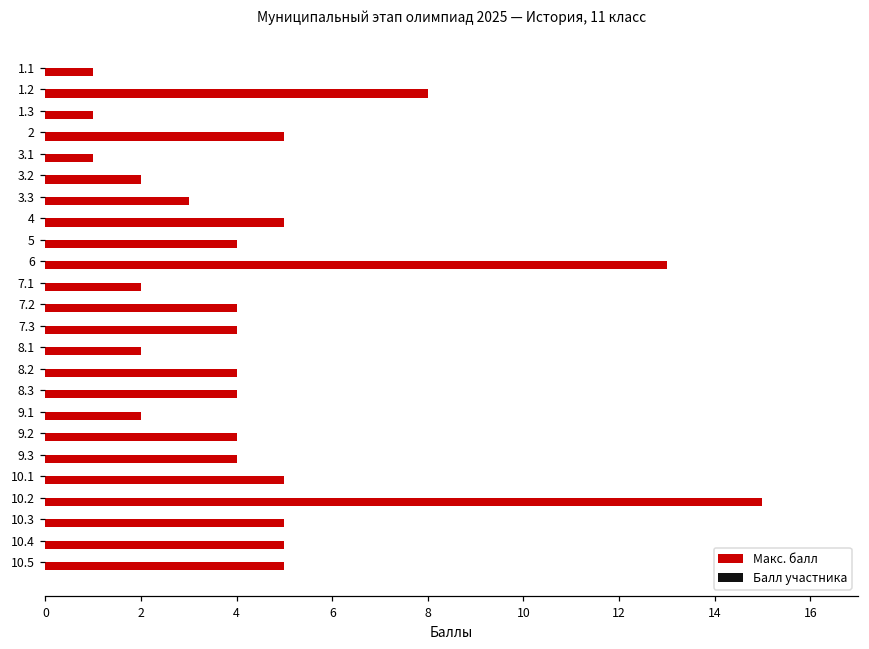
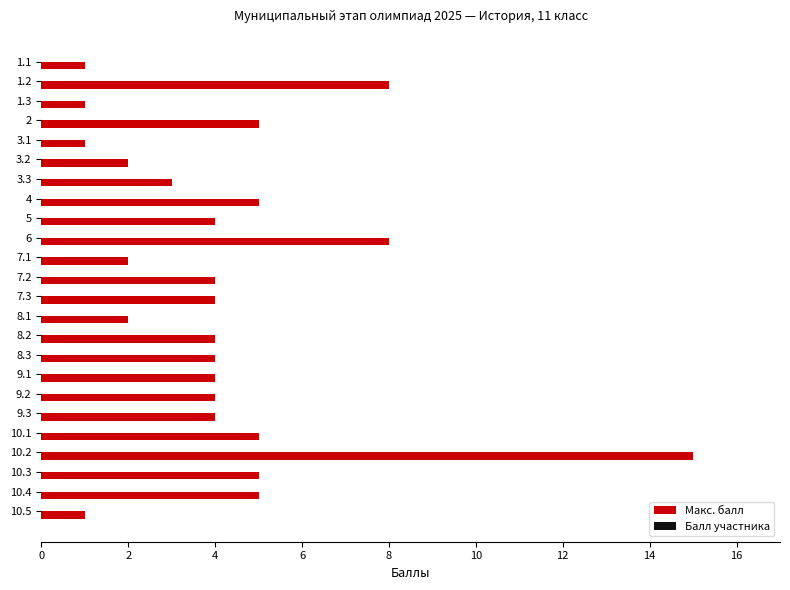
  {
    "Макс. балл": {
      "1.1": 1,
      "1.2": 8,
      "1.3": 1,
      "2": 5,
      "3.1": 1,
      "3.2": 2,
      "3.3": 3,
      "4": 5,
      "5": 4,
-     "6": 13,
+     "6": 8,
      "7.1": 2,
      "7.2": 4,
      "7.3": 4,
      "8.1": 2,
      "8.2": 4,
      "8.3": 4,
-     "9.1": 2,
+     "9.1": 4,
      "9.2": 4,
      "9.3": 4,
      "10.1": 5,
      "10.2": 15,
      "10.3": 5,
      "10.4": 5,
-     "10.5": 5
+     "10.5": 1
    },
    "Балл участника": {
      "1.1": 0,
      "1.2": 0,
      "1.3": 0,
      "2": 0,
      "3.1": 0,
      "3.2": 0,
      "3.3": 0,
      "4": 0,
      "5": 0,
      "6": 0,
      "7.1": 0,
      "7.2": 0,
      "7.3": 0,
      "8.1": 0,
      "8.2": 0,
      "8.3": 0,
      "9.1": 0,
      "9.2": 0,
      "9.3": 0,
      "10.1": 0,
      "10.2": 0,
      "10.3": 0,
      "10.4": 0,
      "10.5": 0
    }
  }
